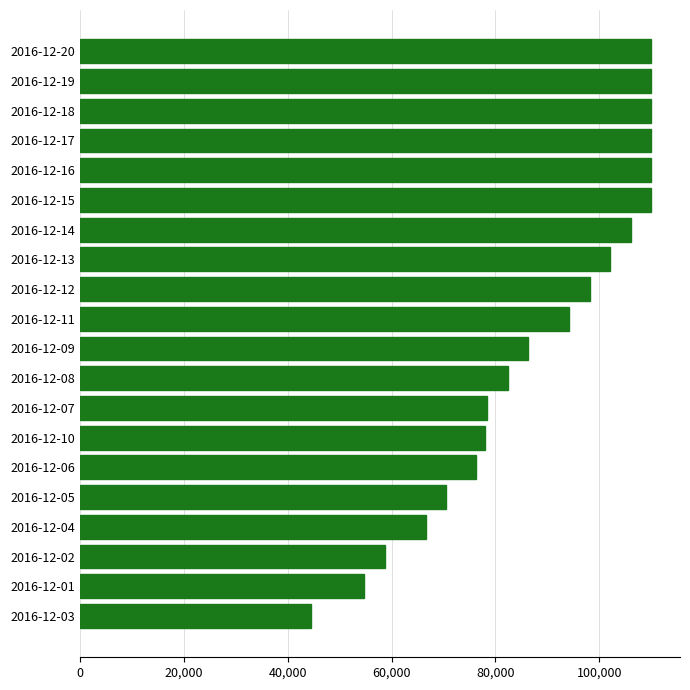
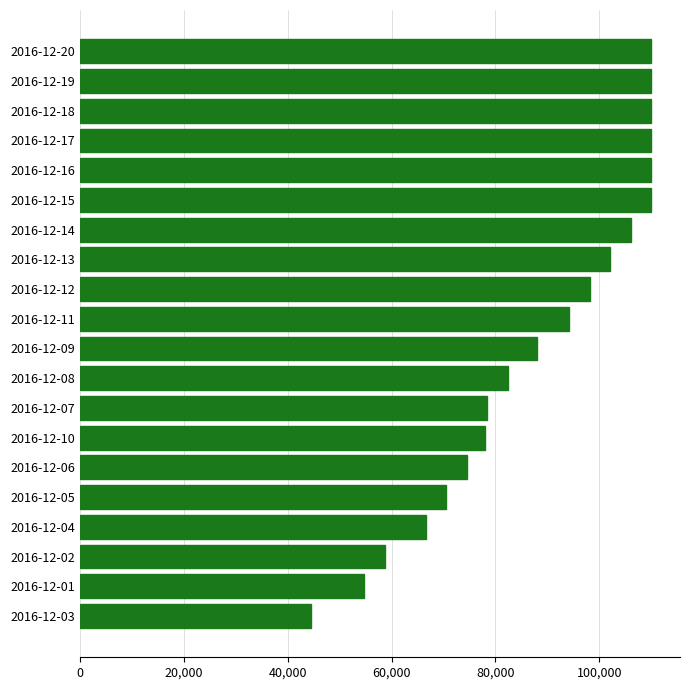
  {
    "2016-12-20": "110,000",
    "2016-12-19": "110,000",
    "2016-12-18": "110,000",
    "2016-12-17": "110,000",
    "2016-12-16": "110,000",
    "2016-12-15": "110,000",
    "2016-12-14": "106,000",
    "2016-12-13": "102,000",
    "2016-12-12": "98,000",
    "2016-12-11": "94,000",
-   "2016-12-09": "86,000",
+   "2016-12-09": "88,000",
    "2016-12-08": "82,000",
    "2016-12-07": "78,000",
    "2016-12-10": "78,000",
-   "2016-12-06": "76,000",
+   "2016-12-06": "75,000",
    "2016-12-05": "71,000",
    "2016-12-04": "67,000",
    "2016-12-02": "59,000",
    "2016-12-01": "55,000",
    "2016-12-03": "45,000"
  }
